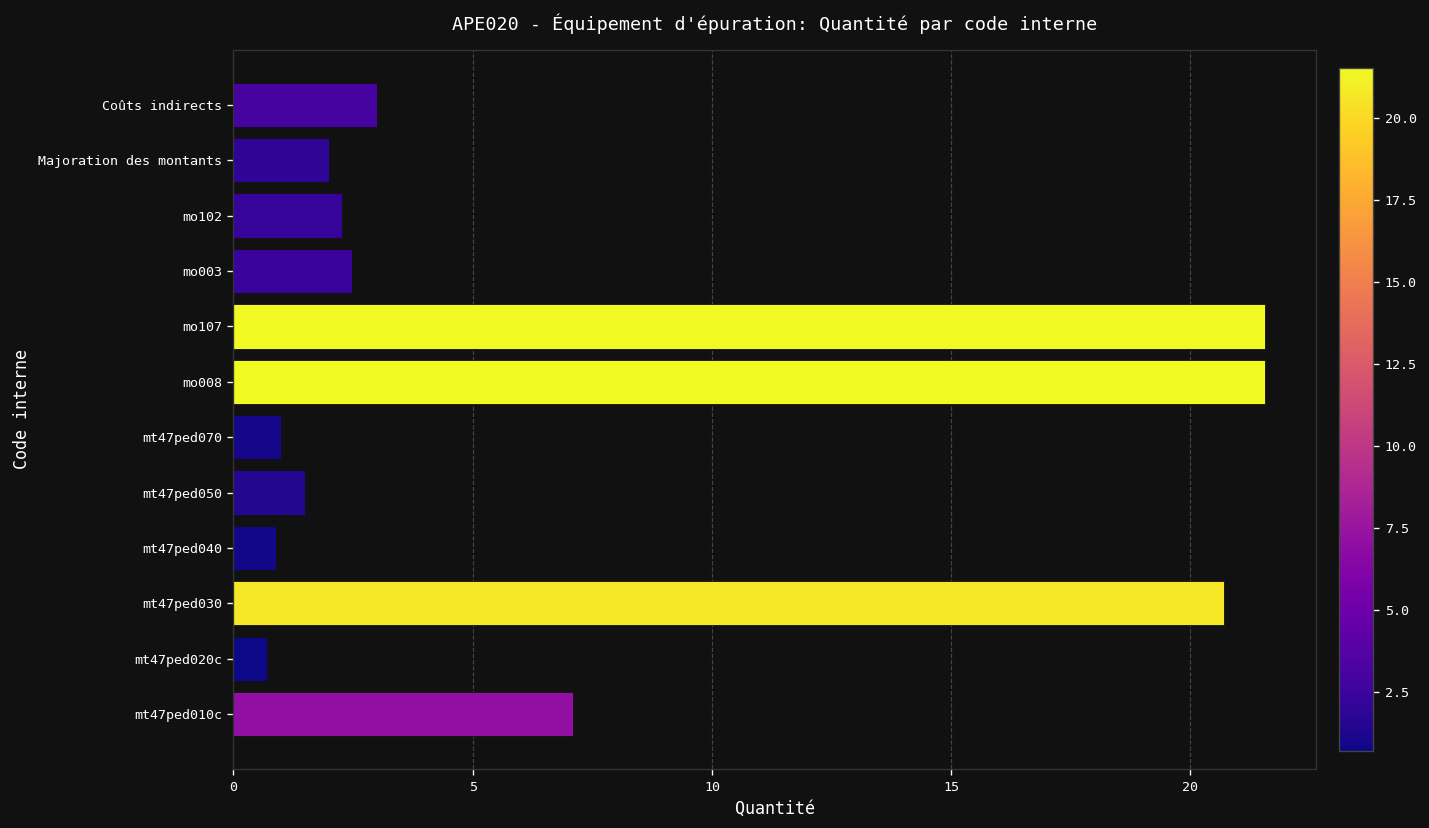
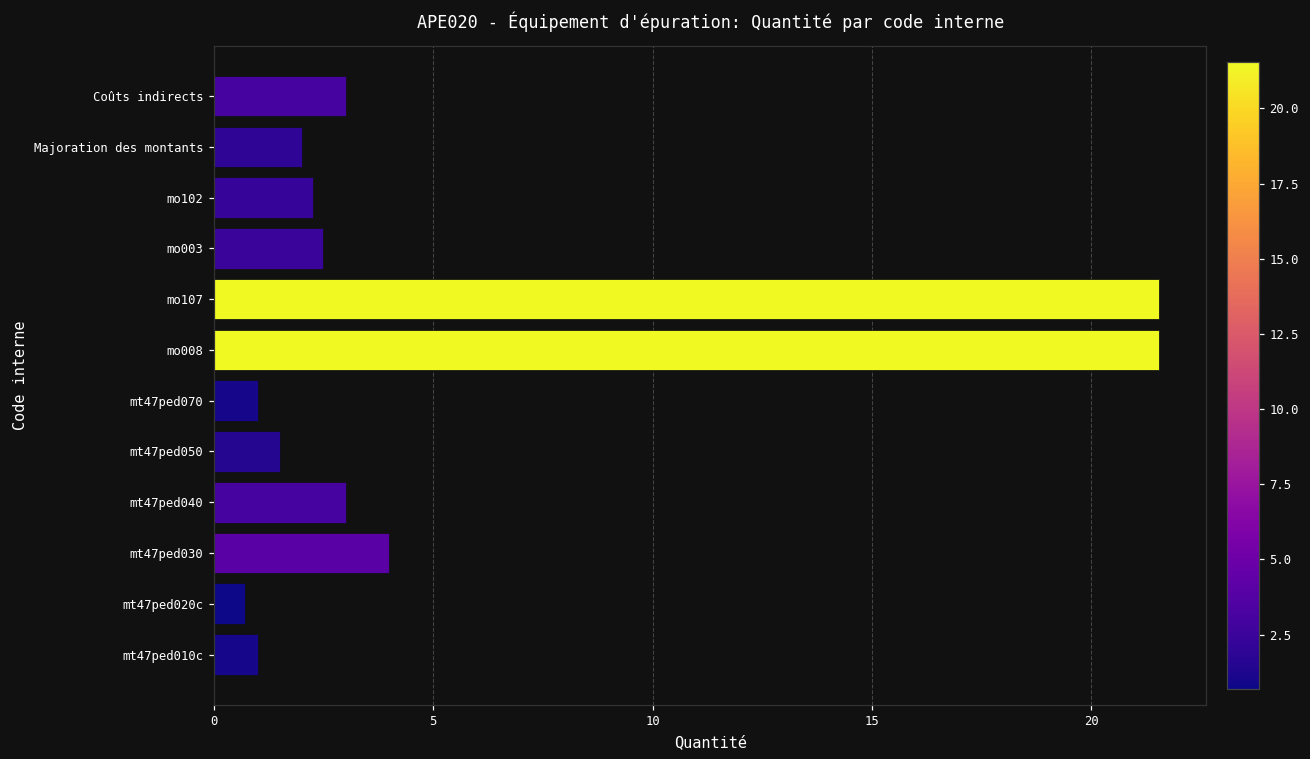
  {
    "Coûts indirects": 3.0,
    "Majoration des montants": 2.0,
    "mo102": 2.3,
    "mo003": 2.5,
    "mo107": 21.5,
    "mo008": 21.5,
    "mt47ped070": 1.0,
    "mt47ped050": 1.5,
-   "mt47ped040": 0.9,
-   "mt47ped030": 20.7,
+   "mt47ped040": 3.0,
+   "mt47ped030": 4.0,
    "mt47ped020c": 0.7,
-   "mt47ped010c": 7.1
+   "mt47ped010c": 1.0
  }
